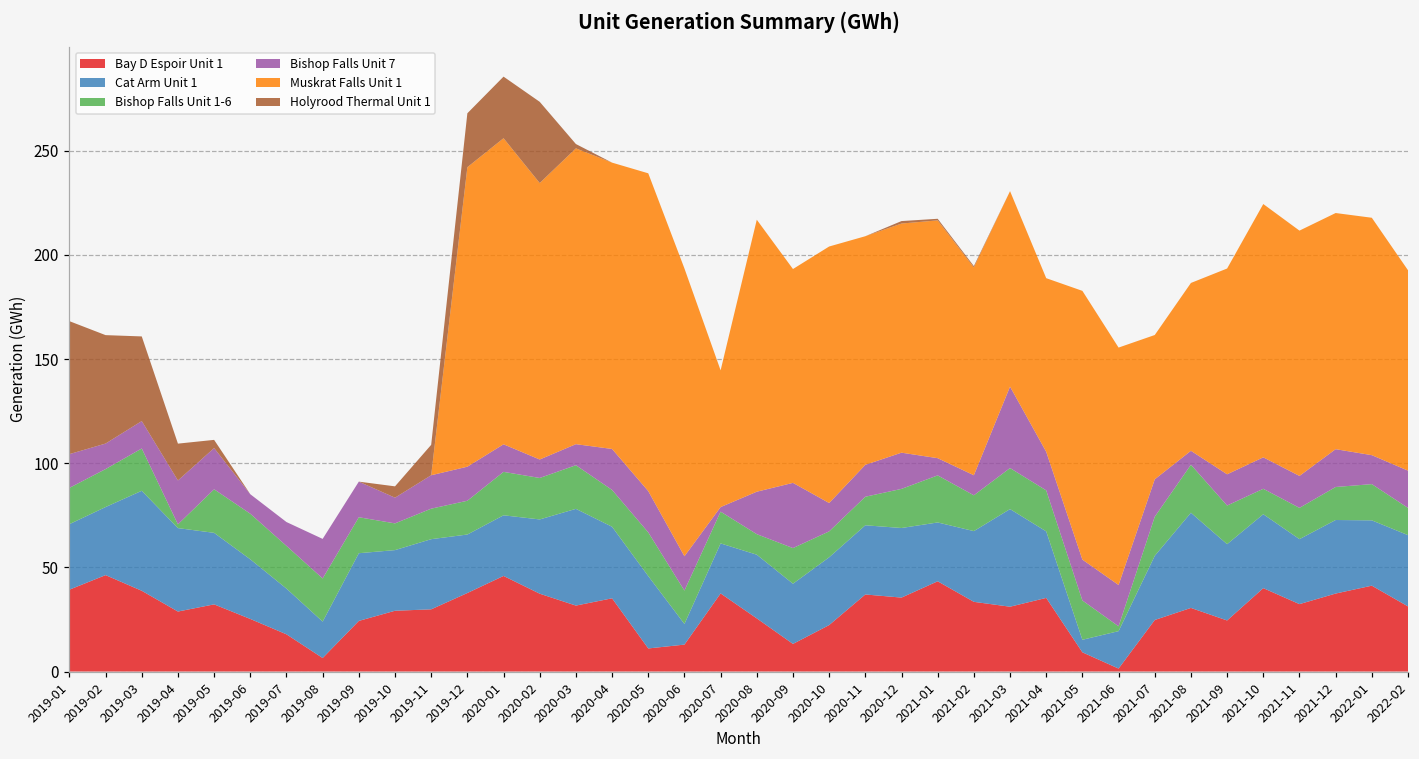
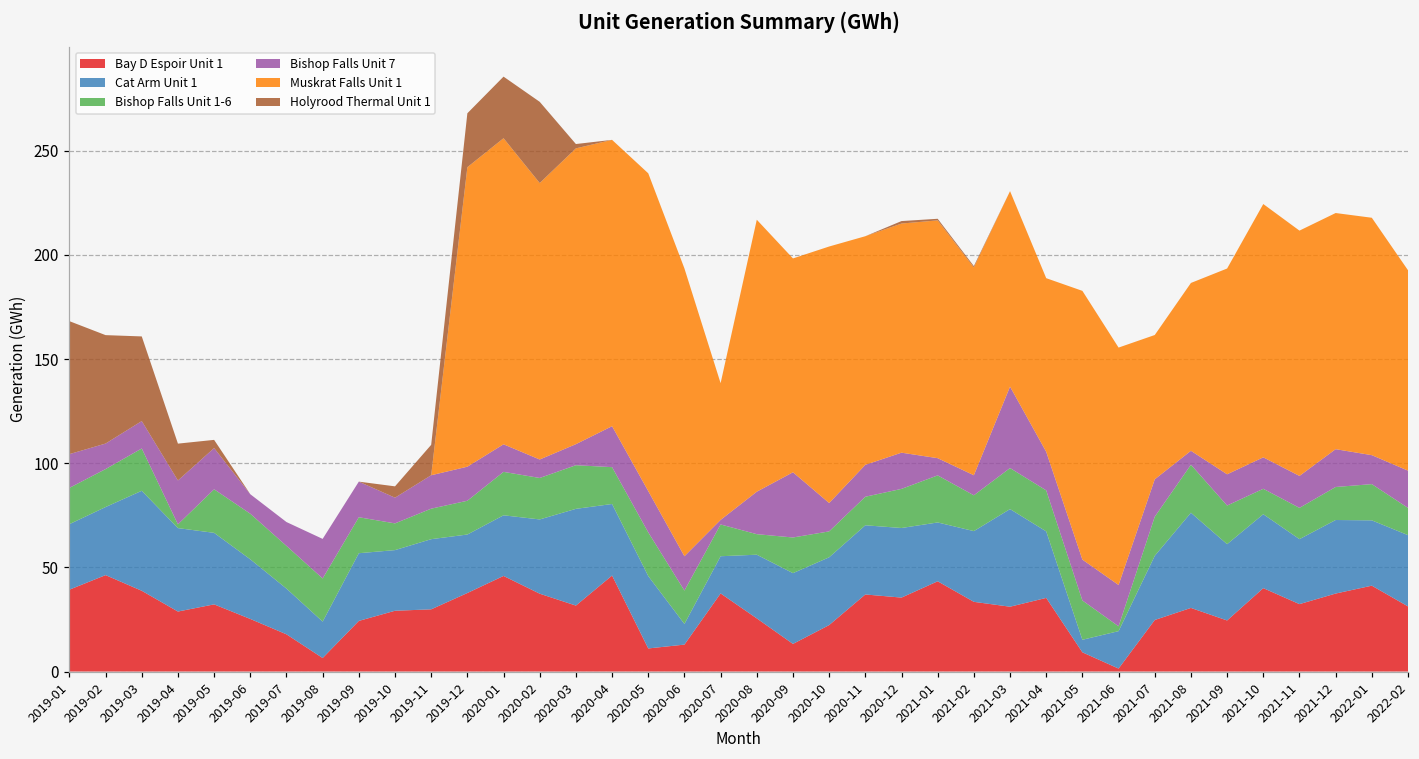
  {
    "Bay D Espoir Unit 1": {
      "2019-01": 39,
      "2019-02": 46,
      "2019-03": 39,
      "2019-04": 29,
      "2019-05": 32,
      "2019-06": 25,
      "2019-07": 18,
      "2019-08": 6,
      "2019-09": 24,
      "2019-10": 29,
      "2019-11": 30,
      "2019-12": 38,
      "2020-01": 46,
      "2020-02": 37,
      "2020-03": 32,
-     "2020-04": 35,
+     "2020-04": 46,
      "2020-05": 11,
      "2020-06": 13,
      "2020-07": 38,
      "2020-08": 26,
      "2020-09": 13,
      "2020-10": 22,
      "2020-11": 37,
      "2020-12": 36,
      "2021-01": 43,
      "2021-02": 33,
      "2021-03": 31,
      "2021-04": 35,
      "2021-05": 9,
      "2021-06": 1,
      "2021-07": 25,
      "2021-08": 31,
      "2021-09": 25,
      "2021-10": 40,
      "2021-11": 32,
      "2021-12": 37,
      "2022-01": 41,
      "2022-02": 31
    },
    "Cat Arm Unit 1": {
      "2019-01": 31,
      "2019-02": 33,
      "2019-03": 48,
      "2019-04": 40,
      "2019-05": 34,
      "2019-06": 29,
      "2019-07": 22,
      "2019-08": 17,
      "2019-09": 33,
      "2019-10": 29,
      "2019-11": 34,
      "2019-12": 28,
      "2020-01": 29,
      "2020-02": 36,
      "2020-03": 46,
      "2020-04": 34,
      "2020-05": 35,
      "2020-06": 10,
-     "2020-07": 24,
+     "2020-07": 18,
      "2020-08": 31,
-     "2020-09": 29,
+     "2020-09": 34,
      "2020-10": 33,
      "2020-11": 33,
      "2020-12": 33,
      "2021-01": 28,
      "2021-02": 34,
      "2021-03": 47,
      "2021-04": 32,
      "2021-05": 6,
      "2021-06": 18,
      "2021-07": 31,
      "2021-08": 46,
      "2021-09": 37,
      "2021-10": 35,
      "2021-11": 31,
      "2021-12": 35,
      "2022-01": 31,
      "2022-02": 34
    },
    "Bishop Falls Unit 1-6": {
      "2019-01": 17,
      "2019-02": 18,
      "2019-03": 20,
      "2019-04": 2,
      "2019-05": 21,
      "2019-06": 22,
      "2019-07": 21,
      "2019-08": 21,
      "2019-09": 17,
      "2019-10": 13,
      "2019-11": 15,
      "2019-12": 16,
      "2020-01": 21,
      "2020-02": 20,
      "2020-03": 21,
      "2020-04": 18,
      "2020-05": 21,
      "2020-06": 16,
      "2020-07": 15,
      "2020-08": 10,
      "2020-09": 17,
      "2020-10": 12,
      "2020-11": 14,
      "2020-12": 19,
      "2021-01": 23,
      "2021-02": 17,
      "2021-03": 20,
      "2021-04": 20,
      "2021-05": 19,
      "2021-06": 2,
      "2021-07": 19,
      "2021-08": 23,
      "2021-09": 19,
      "2021-10": 12,
      "2021-11": 15,
      "2021-12": 16,
      "2022-01": 17,
      "2022-02": 13
    },
    "Bishop Falls Unit 7": {
      "2019-12": 16,
      "2020-01": 13,
      "2020-02": 9,
      "2020-03": 10,
      "2020-04": 20,
      "2020-05": 20,
      "2020-06": 16,
      "2020-07": 2,
      "2020-08": 20,
      "2020-09": 31,
      "2020-10": 14,
      "2020-11": 15,
      "2020-12": 17,
      "2021-01": 8,
      "2021-02": 10,
      "2021-03": 39,
      "2021-04": 19,
      "2021-05": 20,
      "2021-06": 20,
      "2021-07": 18,
      "2021-08": 7,
      "2021-09": 15,
      "2021-10": 15,
      "2021-11": 15,
      "2021-12": 18,
      "2022-01": 14,
      "2022-02": 18
    },
    "Muskrat Falls Unit 1": {
      "2019-12": 144,
      "2020-01": 147,
      "2020-02": 133,
      "2020-03": 142
    },
    "Holyrood Thermal Unit 1": {
      "2019-01": 64,
      "2019-02": 52,
      "2019-03": 41,
      "2019-04": 18,
      "2019-05": 4,
      "2019-10": 5,
      "2019-11": 15,
      "2019-12": 26,
      "2020-01": 30,
      "2020-02": 39,
      "2020-03": 2
    }
  }
